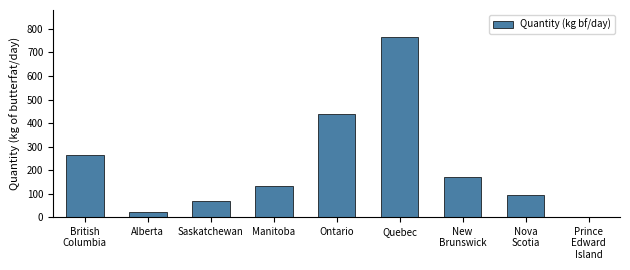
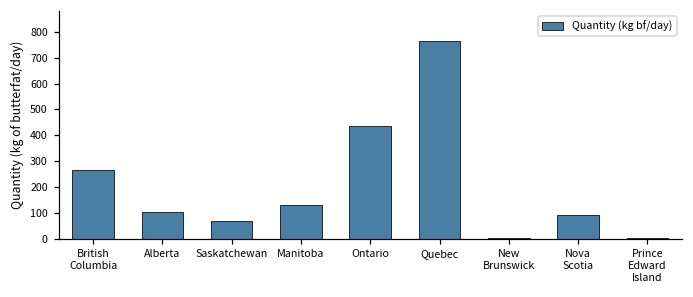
  {
    "British Columbia": 270,
-   "Alberta": 20,
+   "Alberta": 100,
    "Saskatchewan": 70,
    "Manitoba": 130,
    "Ontario": 440,
    "Quebec": 770,
-   "New Brunswick": 170,
+   "New Brunswick": 0,
    "Nova Scotia": 90
  }
